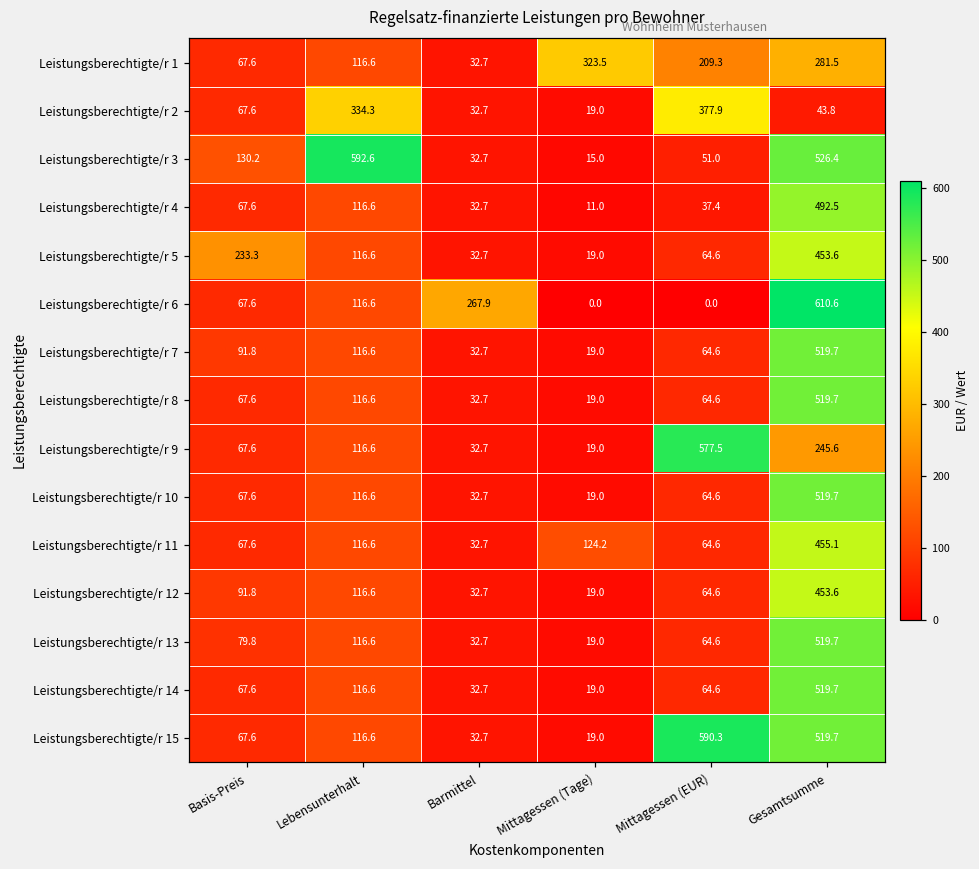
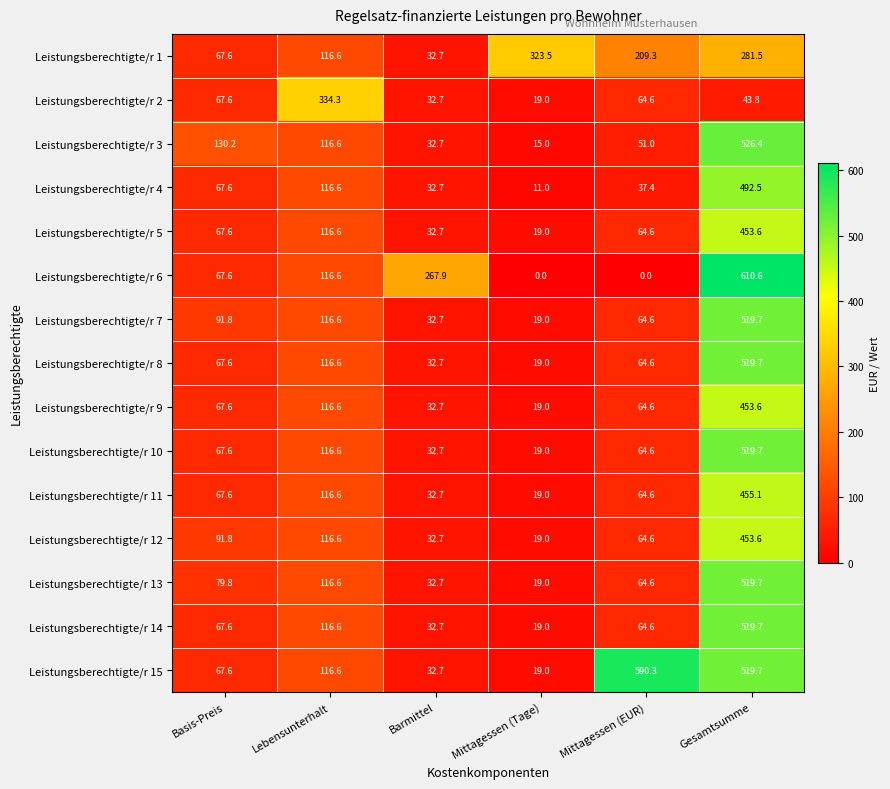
  {
    "Leistungsberechtigte/r 1": {
      "Basis-Preis": 67.6,
      "Lebensunterhalt": 116.6,
      "Barmittel": 32.7,
      "Mittagessen (Tage)": 323.5,
      "Mittagessen (EUR)": 209.3,
      "Gesamtsumme": 281.5
    },
    "Leistungsberechtigte/r 2": {
      "Basis-Preis": 67.6,
      "Lebensunterhalt": 334.3,
      "Barmittel": 32.7,
      "Mittagessen (Tage)": 19.0,
-     "Mittagessen (EUR)": 377.9,
+     "Mittagessen (EUR)": 64.6,
      "Gesamtsumme": 43.8
    },
    "Leistungsberechtigte/r 3": {
      "Basis-Preis": 130.2,
-     "Lebensunterhalt": 592.6,
+     "Lebensunterhalt": 116.6,
      "Barmittel": 32.7,
      "Mittagessen (Tage)": 15.0,
      "Mittagessen (EUR)": 51.0,
      "Gesamtsumme": 526.4
    },
    "Leistungsberechtigte/r 4": {
      "Basis-Preis": 67.6,
      "Lebensunterhalt": 116.6,
      "Barmittel": 32.7,
      "Mittagessen (Tage)": 11.0,
      "Mittagessen (EUR)": 37.4,
      "Gesamtsumme": 492.5
    },
    "Leistungsberechtigte/r 5": {
-     "Basis-Preis": 233.3,
+     "Basis-Preis": 67.6,
      "Lebensunterhalt": 116.6,
      "Barmittel": 32.7,
      "Mittagessen (Tage)": 19.0,
      "Mittagessen (EUR)": 64.6,
      "Gesamtsumme": 453.6
    },
    "Leistungsberechtigte/r 6": {
      "Basis-Preis": 67.6,
      "Lebensunterhalt": 116.6,
      "Barmittel": 267.9,
      "Mittagessen (Tage)": 0.0,
      "Mittagessen (EUR)": 0.0,
      "Gesamtsumme": 610.6
    },
    "Leistungsberechtigte/r 7": {
      "Basis-Preis": 91.8,
      "Lebensunterhalt": 116.6,
      "Barmittel": 32.7,
      "Mittagessen (Tage)": 19.0,
      "Mittagessen (EUR)": 64.6,
      "Gesamtsumme": 519.7
    },
    "Leistungsberechtigte/r 8": {
      "Basis-Preis": 67.6,
      "Lebensunterhalt": 116.6,
      "Barmittel": 32.7,
      "Mittagessen (Tage)": 19.0,
      "Mittagessen (EUR)": 64.6,
      "Gesamtsumme": 519.7
    },
    "Leistungsberechtigte/r 9": {
      "Basis-Preis": 67.6,
      "Lebensunterhalt": 116.6,
      "Barmittel": 32.7,
      "Mittagessen (Tage)": 19.0,
-     "Mittagessen (EUR)": 577.5,
-     "Gesamtsumme": 245.6
+     "Mittagessen (EUR)": 64.6,
+     "Gesamtsumme": 453.6
    },
    "Leistungsberechtigte/r 10": {
      "Basis-Preis": 67.6,
      "Lebensunterhalt": 116.6,
      "Barmittel": 32.7,
      "Mittagessen (Tage)": 19.0,
      "Mittagessen (EUR)": 64.6,
      "Gesamtsumme": 519.7
    },
    "Leistungsberechtigte/r 11": {
      "Basis-Preis": 67.6,
      "Lebensunterhalt": 116.6,
      "Barmittel": 32.7,
-     "Mittagessen (Tage)": 124.2,
+     "Mittagessen (Tage)": 19.0,
      "Mittagessen (EUR)": 64.6,
      "Gesamtsumme": 455.1
    },
    "Leistungsberechtigte/r 12": {
      "Basis-Preis": 91.8,
      "Lebensunterhalt": 116.6,
      "Barmittel": 32.7,
      "Mittagessen (Tage)": 19.0,
      "Mittagessen (EUR)": 64.6,
      "Gesamtsumme": 453.6
    },
    "Leistungsberechtigte/r 13": {
      "Basis-Preis": 79.8,
      "Lebensunterhalt": 116.6,
      "Barmittel": 32.7,
      "Mittagessen (Tage)": 19.0,
      "Mittagessen (EUR)": 64.6,
      "Gesamtsumme": 519.7
    },
    "Leistungsberechtigte/r 14": {
      "Basis-Preis": 67.6,
      "Lebensunterhalt": 116.6,
      "Barmittel": 32.7,
      "Mittagessen (Tage)": 19.0,
      "Mittagessen (EUR)": 64.6,
      "Gesamtsumme": 519.7
    },
    "Leistungsberechtigte/r 15": {
      "Basis-Preis": 67.6,
      "Lebensunterhalt": 116.6,
      "Barmittel": 32.7,
      "Mittagessen (Tage)": 19.0,
      "Mittagessen (EUR)": 590.3,
      "Gesamtsumme": 519.7
    }
  }
